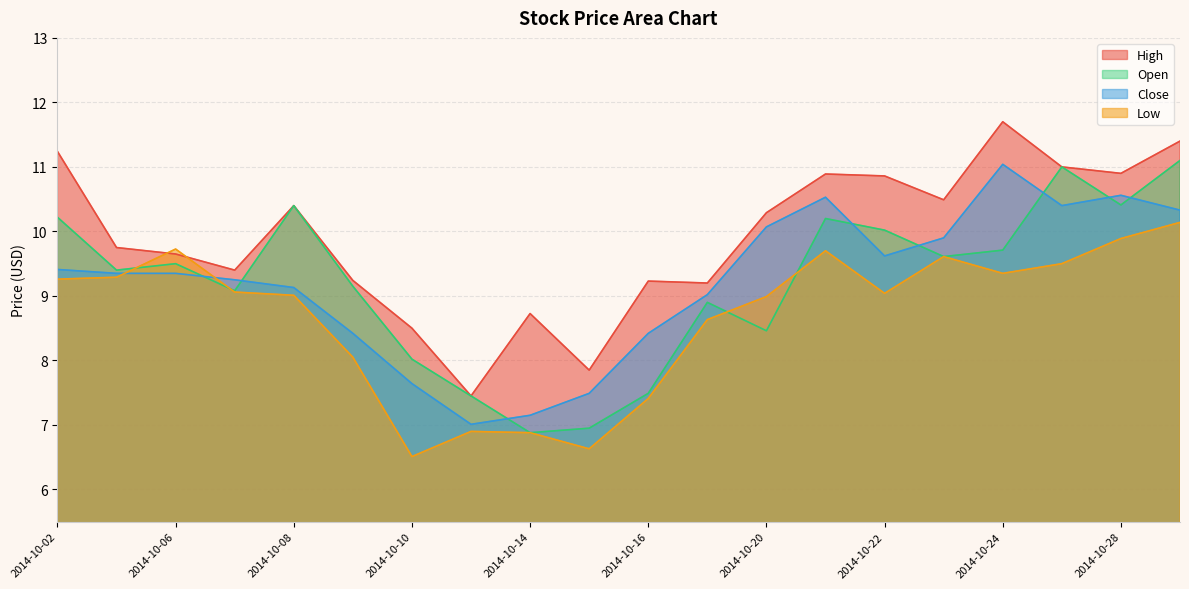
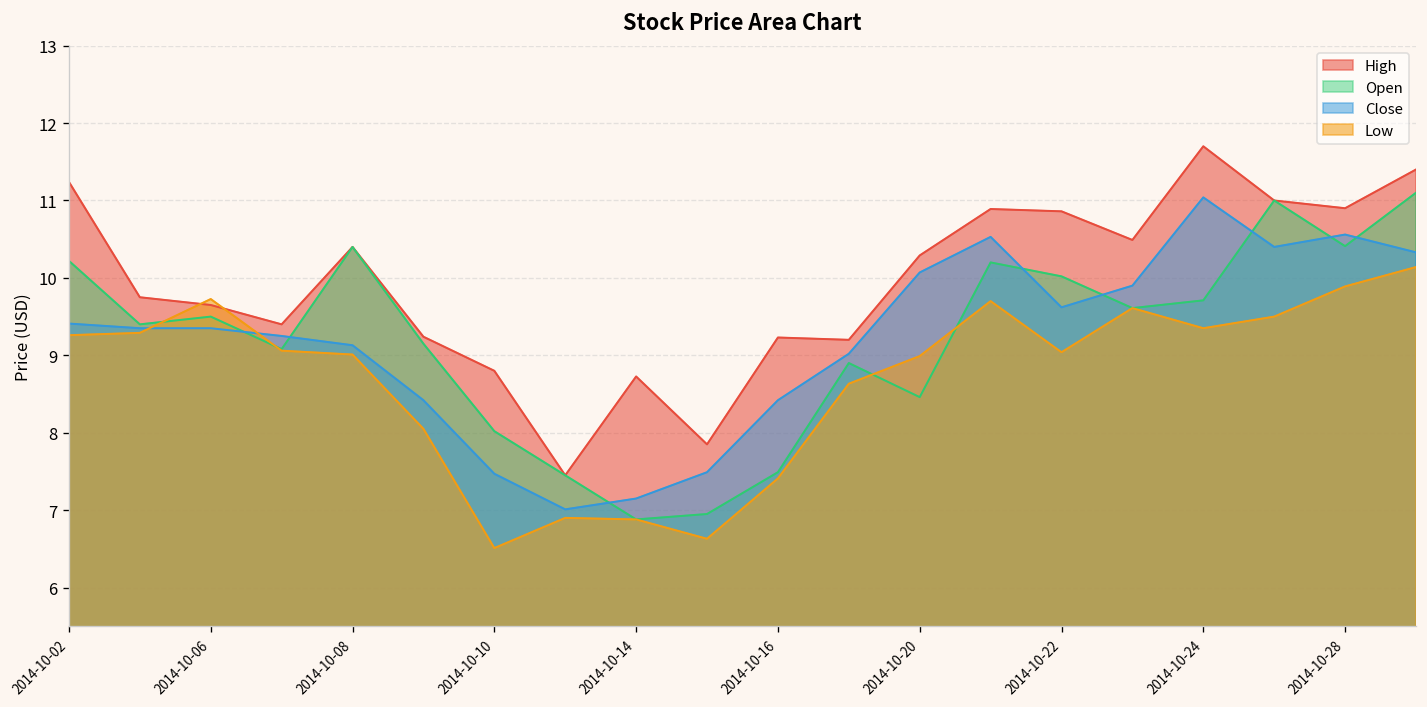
  {
    "High": {
      "2014-10-02": 11.2,
      "2014-10-06": 9.6,
-     "2014-10-10": 8.5,
+     "2014-10-10": 8.8,
      "2014-10-14": 8.7,
      "2014-10-16": 9.2,
      "2014-10-20": 10.3,
      "2014-10-22": 10.9,
      "2014-10-24": 11.7,
      "2014-10-28": 10.9
    },
    "Open": {
      "2014-10-02": 10.2,
      "2014-10-06": 9.5,
      "2014-10-10": 8.0,
      "2014-10-16": 7.5,
      "2014-10-20": 8.5,
      "2014-10-22": 10.0,
      "2014-10-24": 9.7,
      "2014-10-28": 10.4
    },
    "Close": {
      "2014-10-02": 9.4,
      "2014-10-06": 9.4,
      "2014-10-08": 9.1,
-     "2014-10-10": 7.6,
+     "2014-10-10": 7.5,
      "2014-10-14": 7.2,
      "2014-10-16": 8.4,
      "2014-10-20": 10.1,
      "2014-10-22": 9.6,
      "2014-10-24": 11.0,
      "2014-10-28": 10.6
    },
    "Low": {
      "2014-10-02": 9.3,
      "2014-10-06": 9.7,
      "2014-10-08": 9.0,
      "2014-10-10": 6.5,
      "2014-10-16": 7.4,
      "2014-10-20": 9.0,
      "2014-10-22": 9.0,
      "2014-10-24": 9.4,
      "2014-10-28": 9.9
    }
  }
